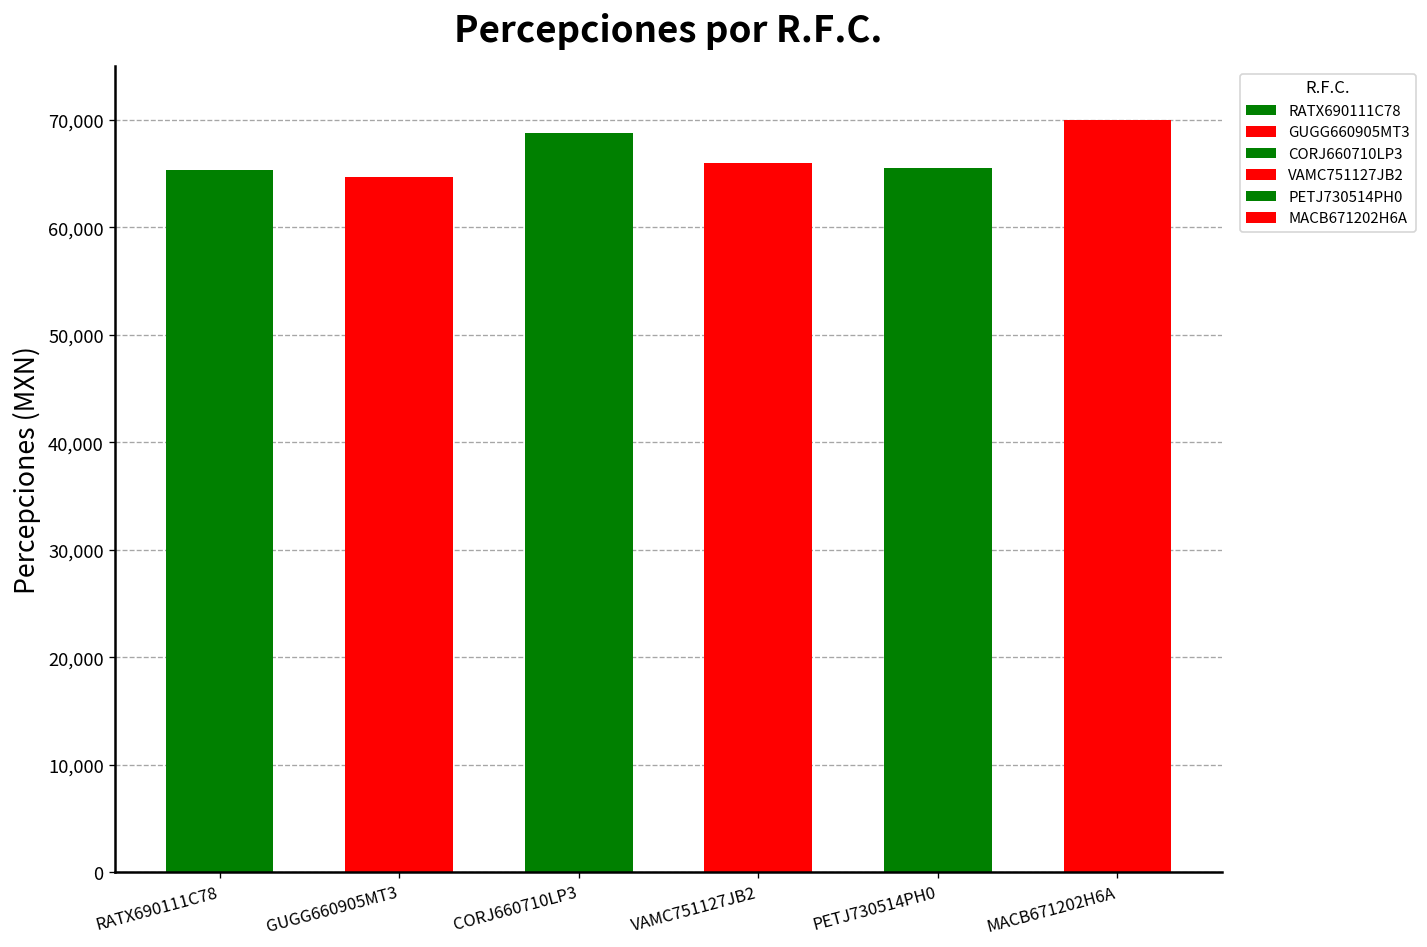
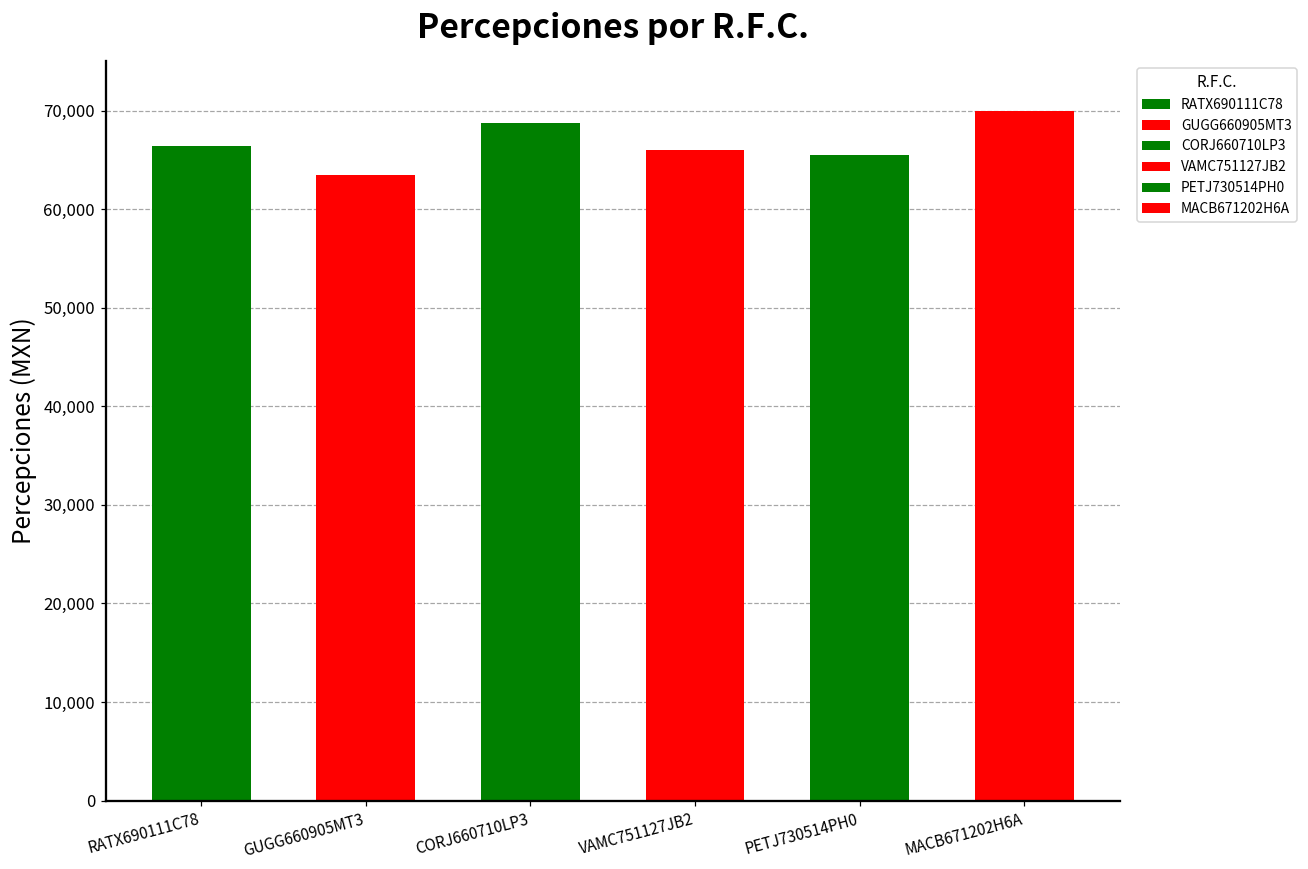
  {
-   "RATX690111C78": "65,000",
-   "GUGG660905MT3": "65,000",
+   "RATX690111C78": "66,000",
+   "GUGG660905MT3": "64,000",
    "CORJ660710LP3": "69,000",
    "VAMC751127JB2": "66,000",
    "PETJ730514PH0": "65,000",
    "MACB671202H6A": "70,000"
  }
